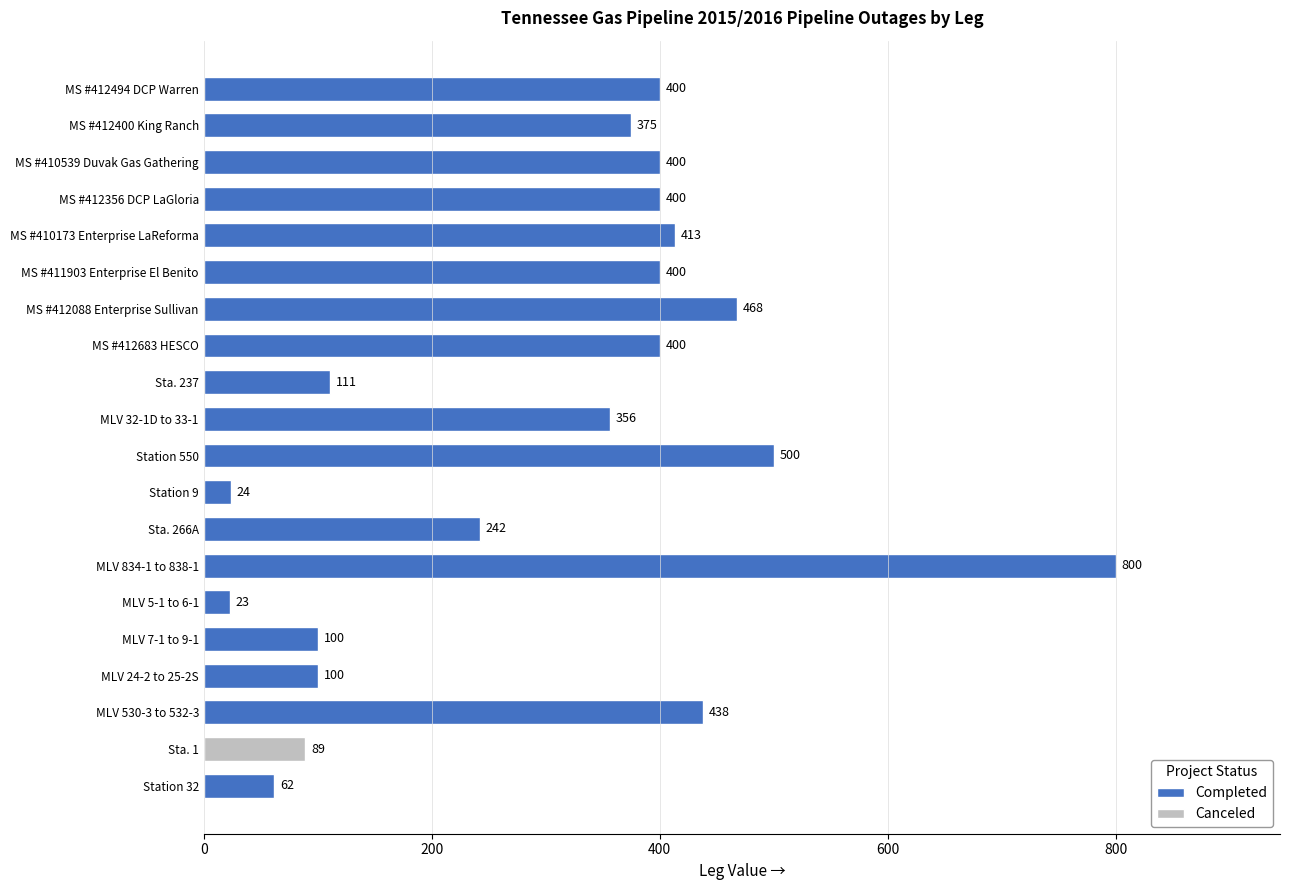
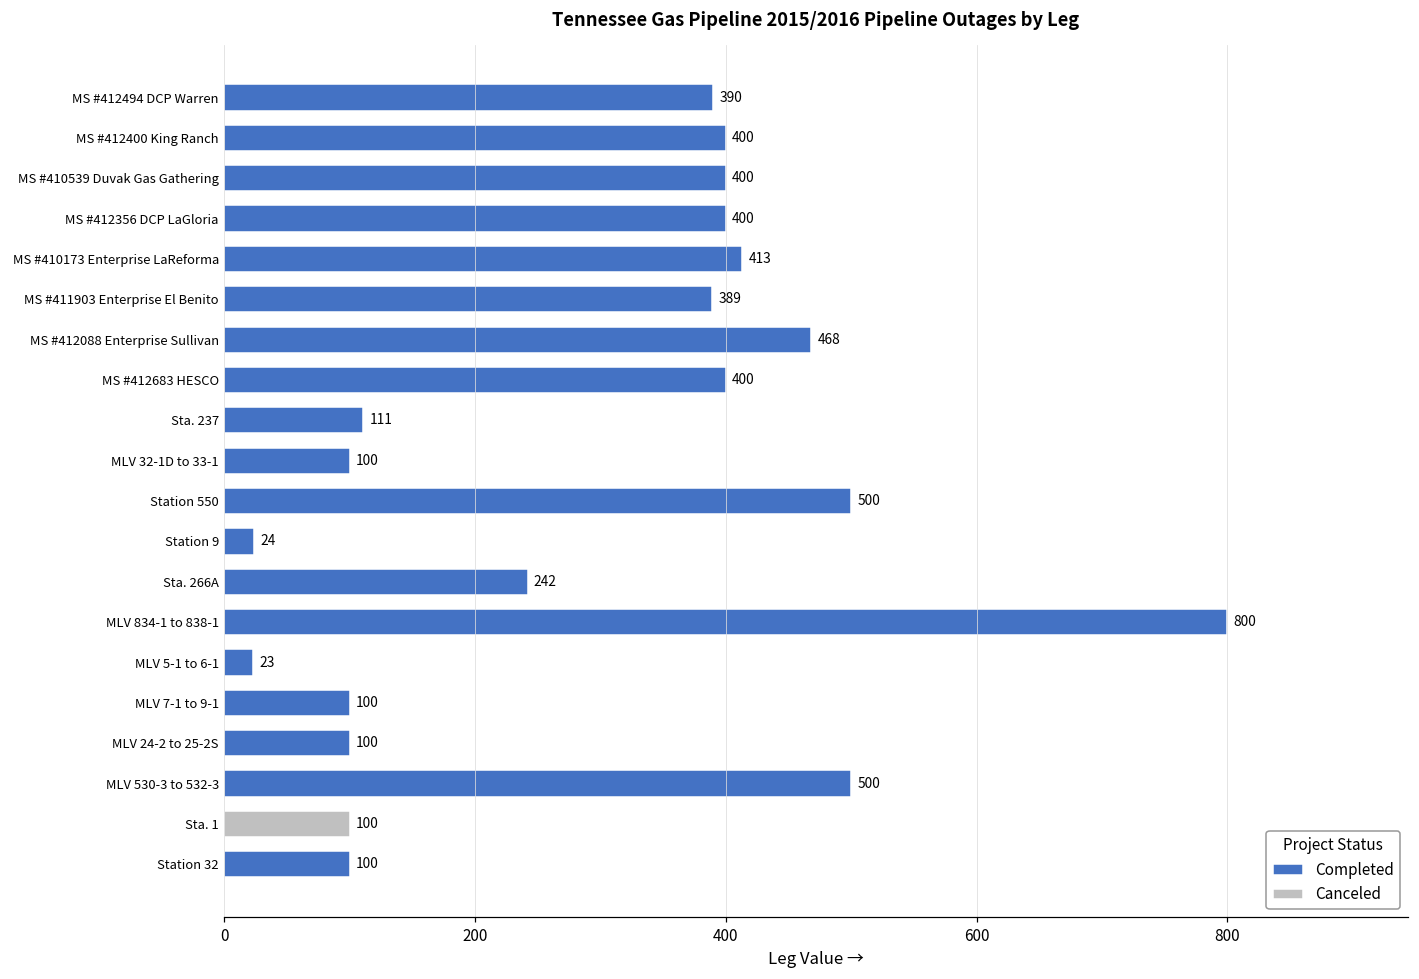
  {
-   "MS #412494 DCP Warren": 400,
-   "MS #412400 King Ranch": 375,
+   "MS #412494 DCP Warren": 390,
+   "MS #412400 King Ranch": 400,
    "MS #410539 Duvak Gas Gathering": 400,
    "MS #412356 DCP LaGloria": 400,
    "MS #410173 Enterprise LaReforma": 413,
-   "MS #411903 Enterprise El Benito": 400,
+   "MS #411903 Enterprise El Benito": 389,
    "MS #412088 Enterprise Sullivan": 468,
    "MS #412683 HESCO": 400,
    "Sta. 237": 111,
-   "MLV 32-1D to 33-1": 356,
+   "MLV 32-1D to 33-1": 100,
    "Station 550": 500,
    "Station 9": 24,
    "Sta. 266A": 242,
    "MLV 834-1 to 838-1": 800,
    "MLV 5-1 to 6-1": 23,
    "MLV 7-1 to 9-1": 100,
    "MLV 24-2 to 25-2S": 100,
-   "MLV 530-3 to 532-3": 438,
-   "Sta. 1": 89,
-   "Station 32": 62
+   "MLV 530-3 to 532-3": 500,
+   "Sta. 1": 100,
+   "Station 32": 100
  }
